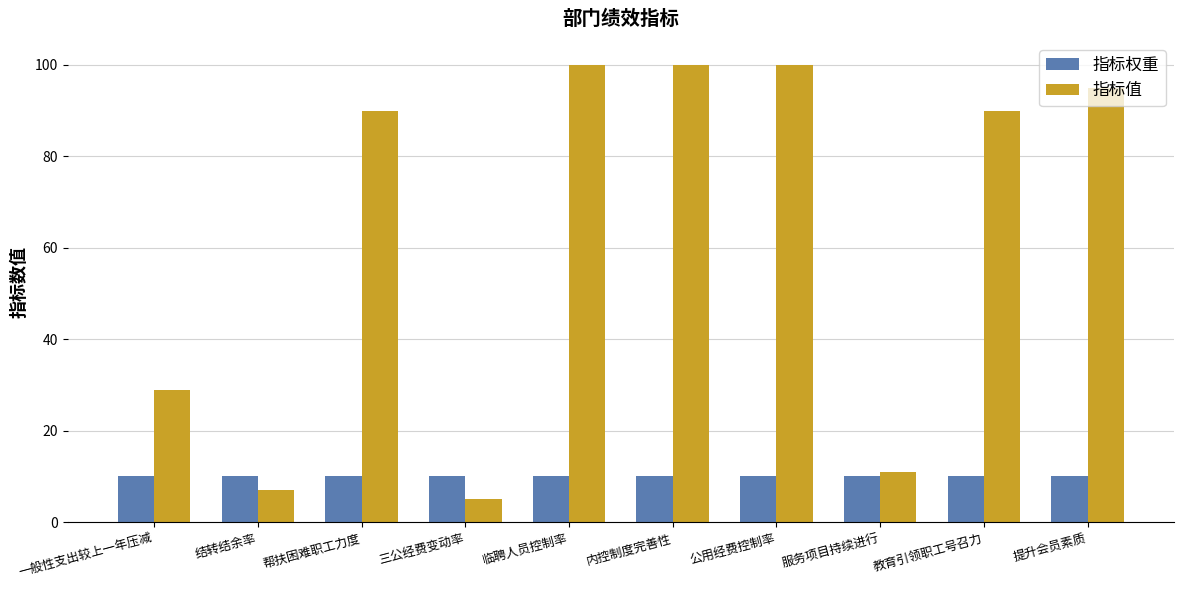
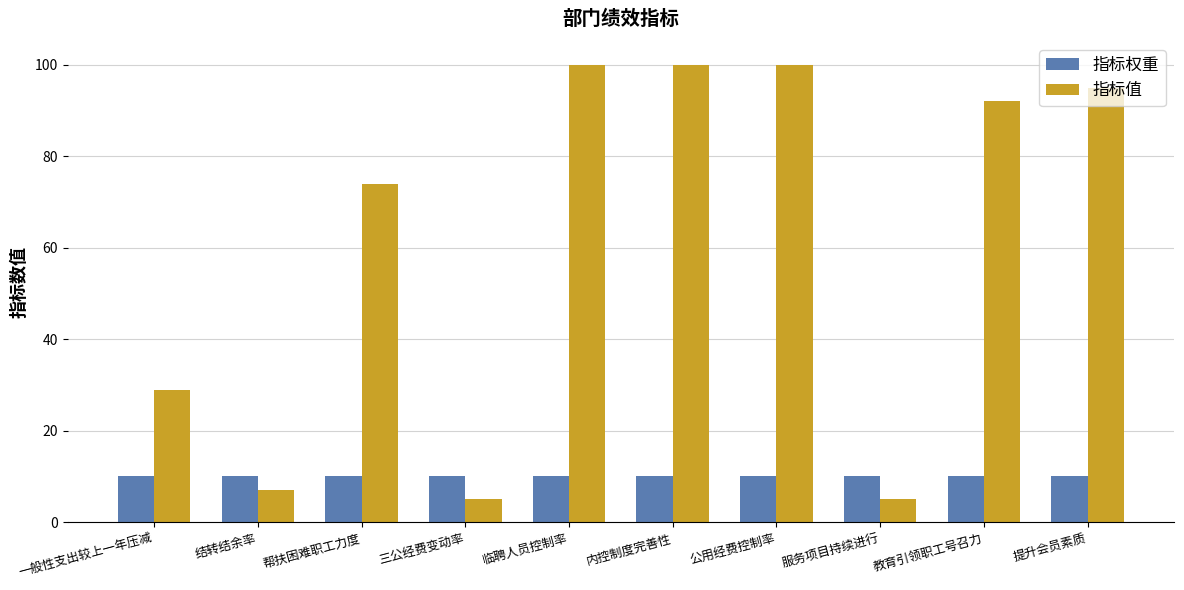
  {
    "指标权重": {
      "一般性支出较上一年压减": 10,
      "结转结余率": 10,
      "帮扶困难职工力度": 10,
      "三公经费变动率": 10,
      "临聘人员控制率": 10,
      "内控制度完善性": 10,
      "公用经费控制率": 10,
      "服务项目持续进行": 10,
      "教育引领职工号召力": 10,
      "提升会员素质": 10
    },
    "指标值": {
      "一般性支出较上一年压减": 29,
      "结转结余率": 7,
-     "帮扶困难职工力度": 90,
+     "帮扶困难职工力度": 74,
      "三公经费变动率": 5,
      "临聘人员控制率": 100,
      "内控制度完善性": 100,
      "公用经费控制率": 100,
-     "服务项目持续进行": 11,
-     "教育引领职工号召力": 90
+     "服务项目持续进行": 5,
+     "教育引领职工号召力": 92
    }
  }
